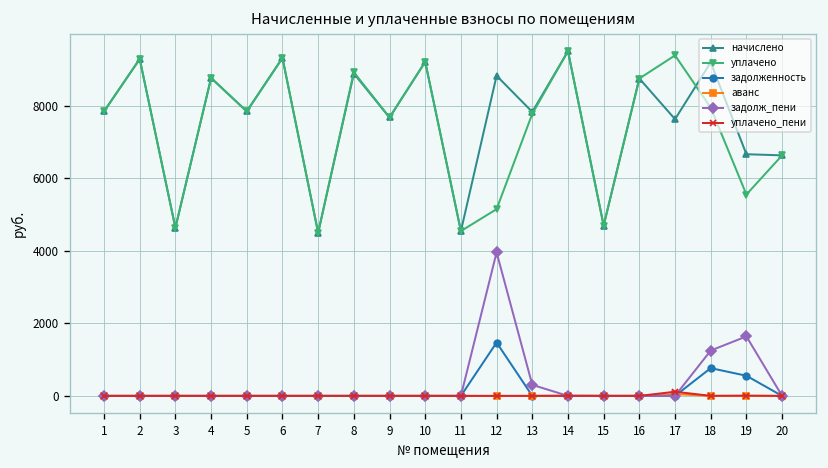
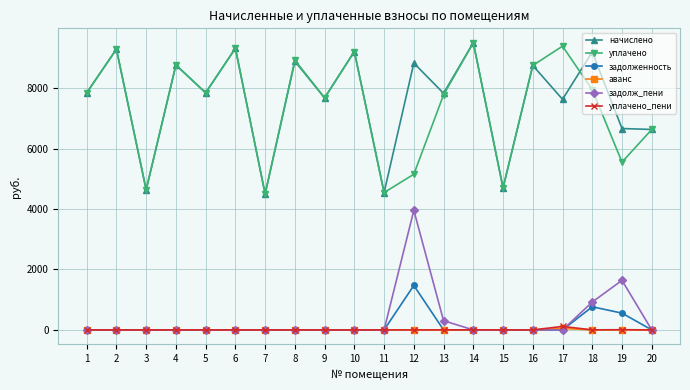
  {
    "задолж_пени": {
      "12": 4000,
      "13": 300,
-     "18": 1300,
+     "18": 900,
      "19": 1600
    }
  }
